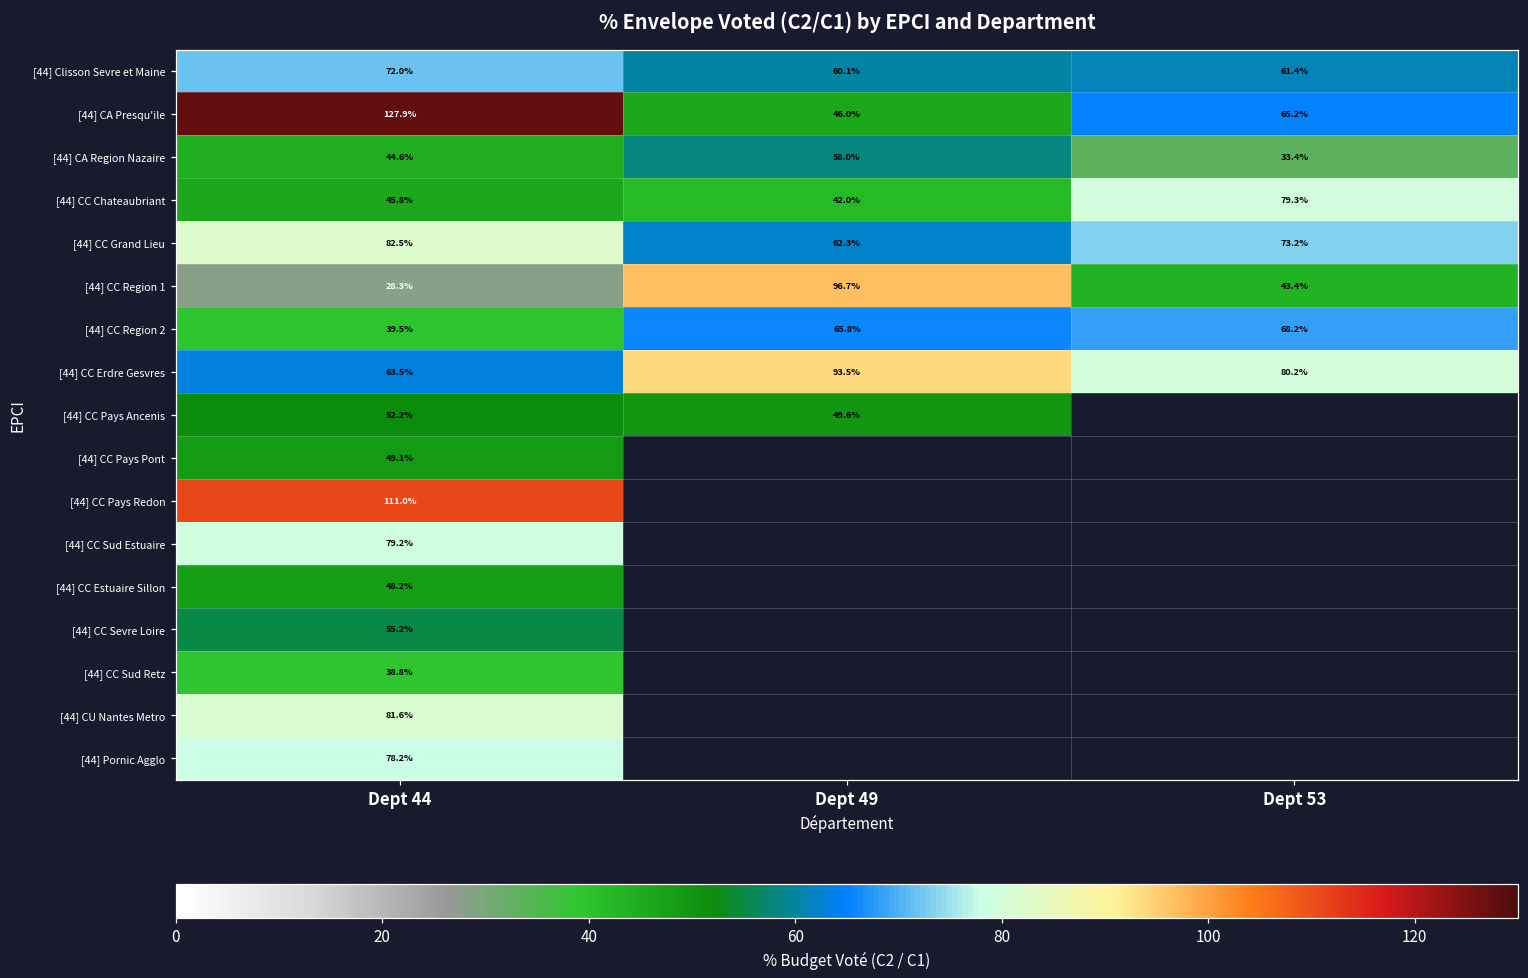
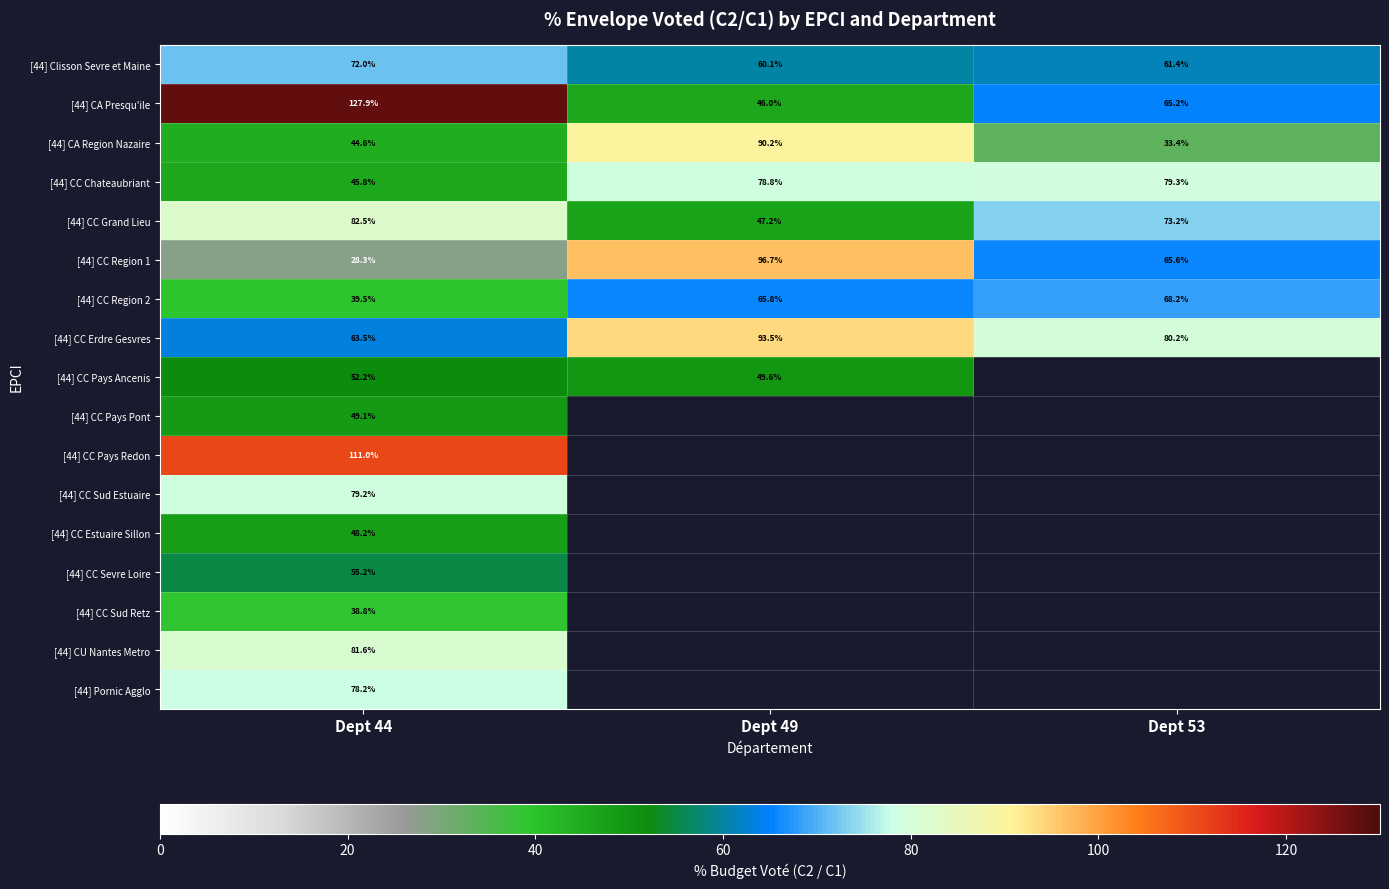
  {
    "[44] Clisson Sevre et Maine": {
      "Dept 44": "72.0%",
      "Dept 49": "60.1%",
      "Dept 53": "61.4%"
    },
    "[44] CA Presqu'ile": {
      "Dept 44": "127.9%",
      "Dept 49": "46.0%",
      "Dept 53": "65.2%"
    },
    "[44] CA Region Nazaire": {
      "Dept 44": "44.6%",
-     "Dept 49": "58.0%",
+     "Dept 49": "90.2%",
      "Dept 53": "33.4%"
    },
    "[44] CC Chateaubriant": {
      "Dept 44": "45.8%",
-     "Dept 49": "42.0%",
+     "Dept 49": "78.8%",
      "Dept 53": "79.3%"
    },
    "[44] CC Grand Lieu": {
      "Dept 44": "82.5%",
-     "Dept 49": "62.3%",
+     "Dept 49": "47.2%",
      "Dept 53": "73.2%"
    },
    "[44] CC Region 1": {
      "Dept 44": "28.3%",
      "Dept 49": "96.7%",
-     "Dept 53": "43.4%"
+     "Dept 53": "65.6%"
    },
    "[44] CC Region 2": {
      "Dept 44": "39.5%",
      "Dept 49": "65.8%",
      "Dept 53": "68.2%"
    },
    "[44] CC Erdre Gesvres": {
      "Dept 44": "63.5%",
      "Dept 49": "93.5%",
      "Dept 53": "80.2%"
    },
    "[44] CC Pays Ancenis": {
      "Dept 44": "52.2%",
      "Dept 49": "49.6%"
    },
    "[44] CC Pays Pont": {
      "Dept 44": "49.1%"
    },
    "[44] CC Pays Redon": {
      "Dept 44": "111.0%"
    },
    "[44] CC Sud Estuaire": {
      "Dept 44": "79.2%"
    },
    "[44] CC Estuaire Sillon": {
      "Dept 44": "48.2%"
    },
    "[44] CC Sevre Loire": {
      "Dept 44": "55.2%"
    },
    "[44] CC Sud Retz": {
      "Dept 44": "38.8%"
    },
    "[44] CU Nantes Metro": {
      "Dept 44": "81.6%"
    },
    "[44] Pornic Agglo": {
      "Dept 44": "78.2%"
    }
  }
